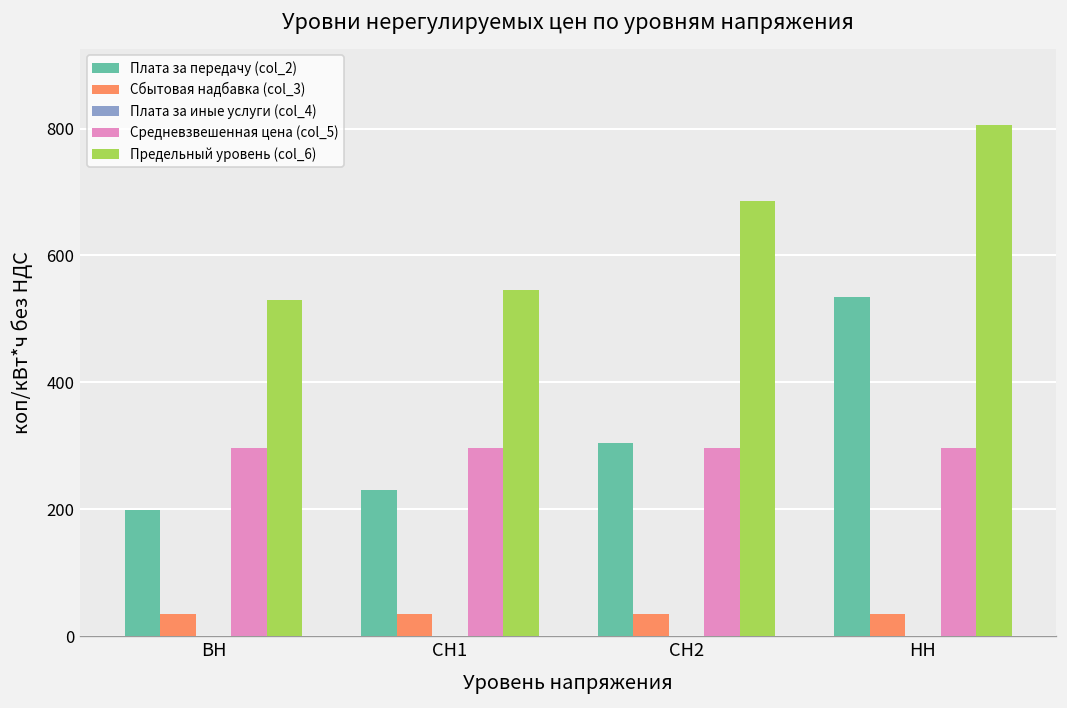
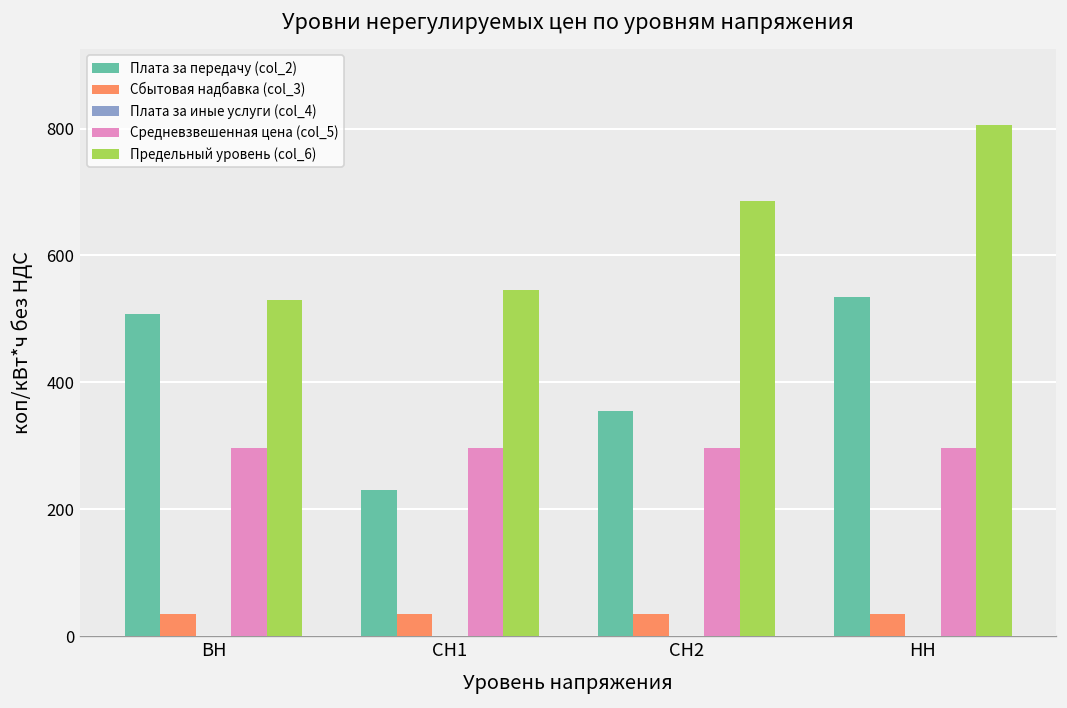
  {
    "Плата за передачу (col_2)": {
-     "ВН": 200,
+     "ВН": 510,
      "СН1": 230,
-     "СН2": 300,
+     "СН2": 350,
      "НН": 530
    },
    "Сбытовая надбавка (col_3)": {
      "ВН": 40,
      "СН1": 40,
      "СН2": 40,
      "НН": 40
    },
    "Средневзвешенная цена (col_5)": {
      "ВН": 300,
      "СН1": 300,
      "СН2": 300,
      "НН": 300
    },
    "Предельный уровень (col_6)": {
      "ВН": 530,
      "СН1": 550,
      "СН2": 690,
      "НН": 810
    }
  }
